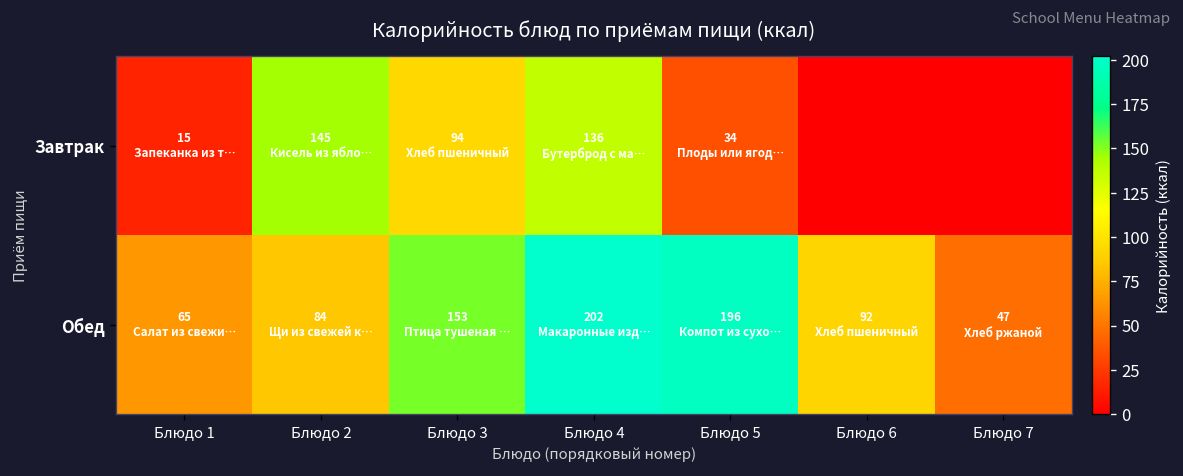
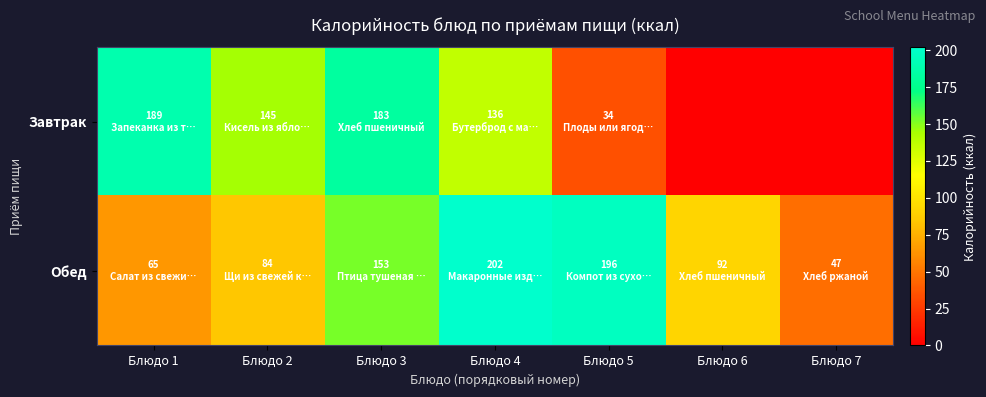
  {
    "Завтрак": {
-     "Блюдо 1": 15,
+     "Блюдо 1": 189,
      "Блюдо 2": 145,
-     "Блюдо 3": 94,
+     "Блюдо 3": 183,
      "Блюдо 4": 136,
      "Блюдо 5": 34
    },
    "Обед": {
      "Блюдо 1": 65,
      "Блюдо 2": 84,
      "Блюдо 3": 153,
      "Блюдо 4": 202,
      "Блюдо 5": 196,
      "Блюдо 6": 92,
      "Блюдо 7": 47
    }
  }
